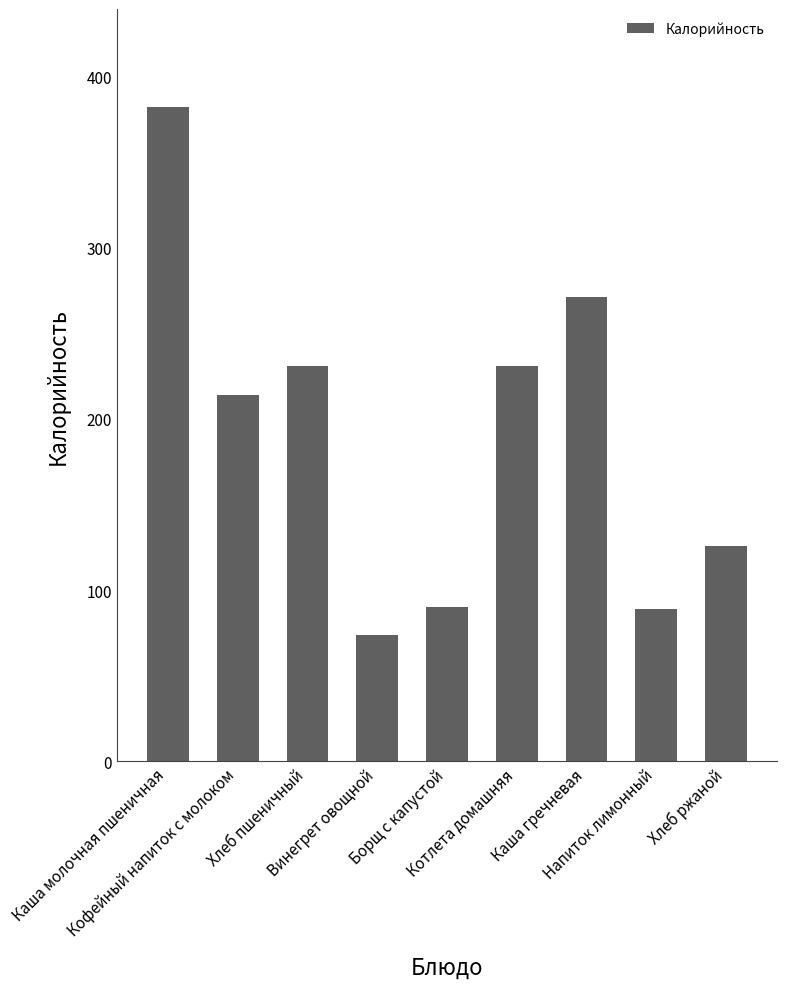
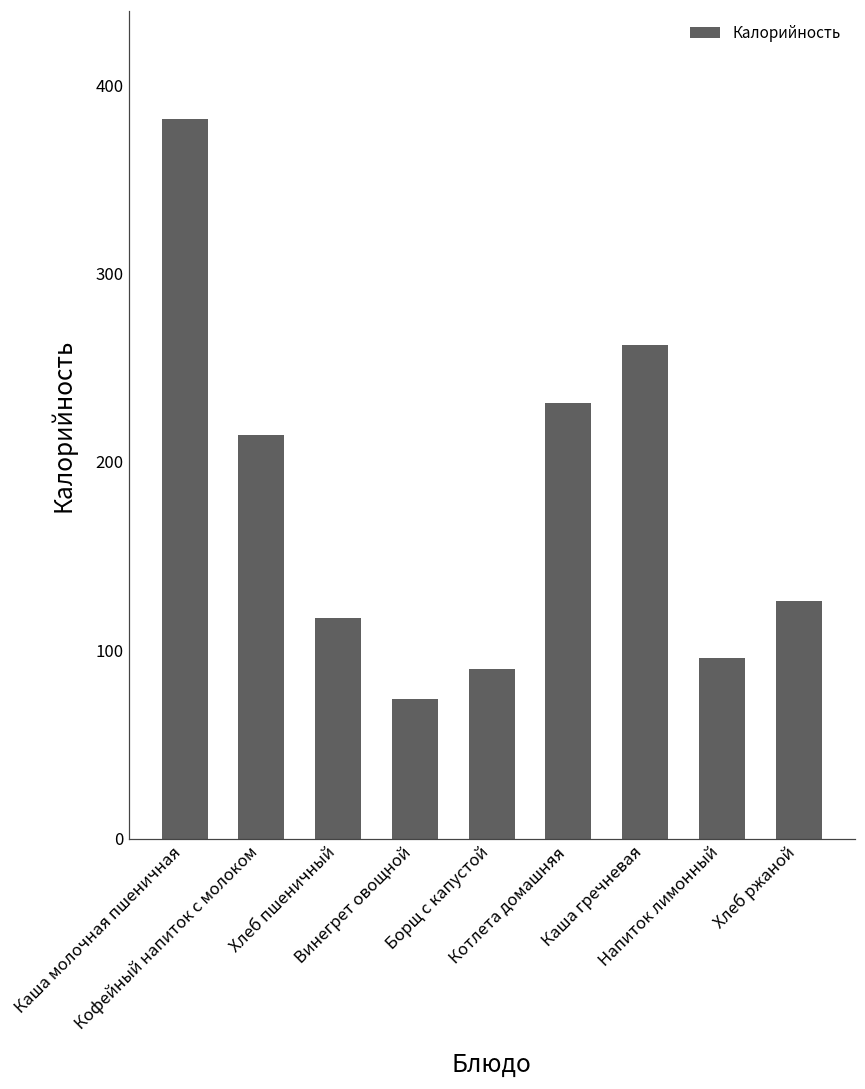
  {
    "Каша молочная пшеничная": 382,
    "Кофейный напиток с молоком": 214,
-   "Хлеб пшеничный": 231,
+   "Хлеб пшеничный": 117,
    "Винегрет овощной": 74,
    "Борщ с капустой": 90,
    "Котлета домашняя": 231,
-   "Каша гречневая": 271,
-   "Напиток лимонный": 89,
+   "Каша гречневая": 262,
+   "Напиток лимонный": 96,
    "Хлеб ржаной": 126
  }
